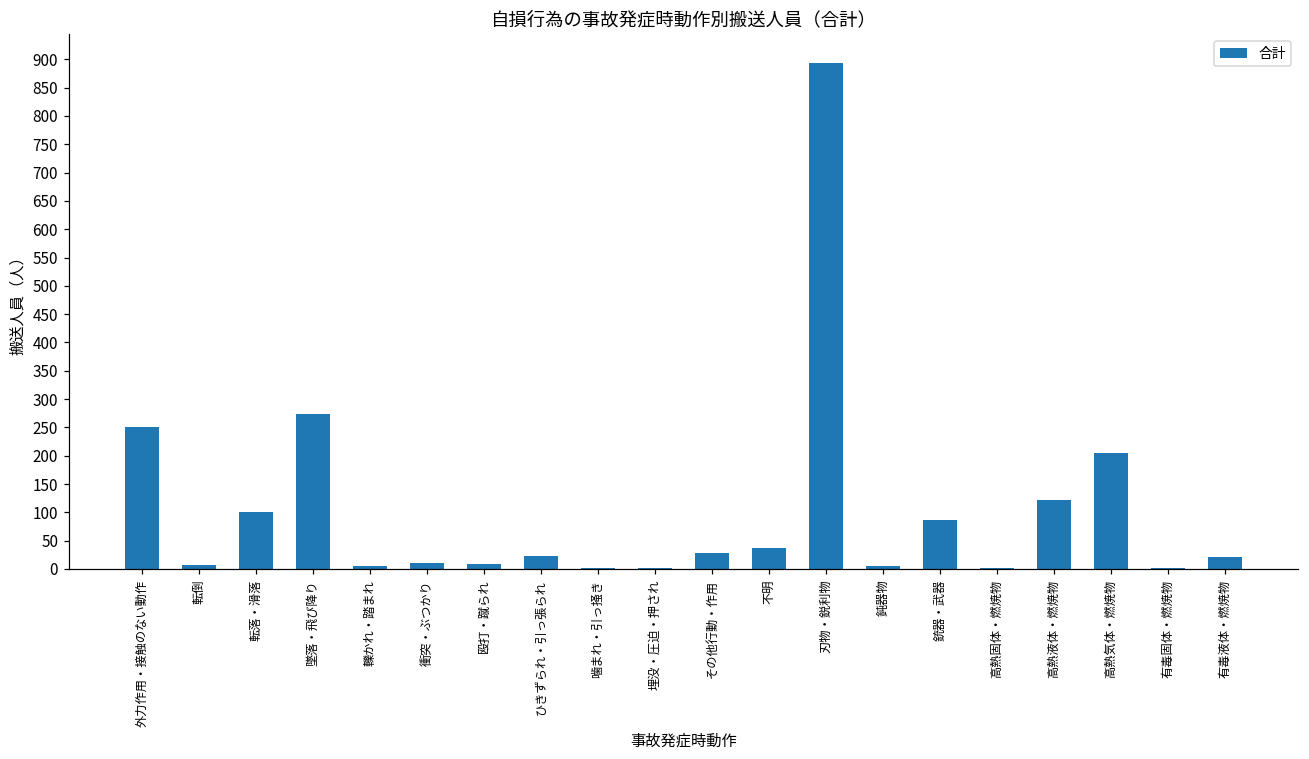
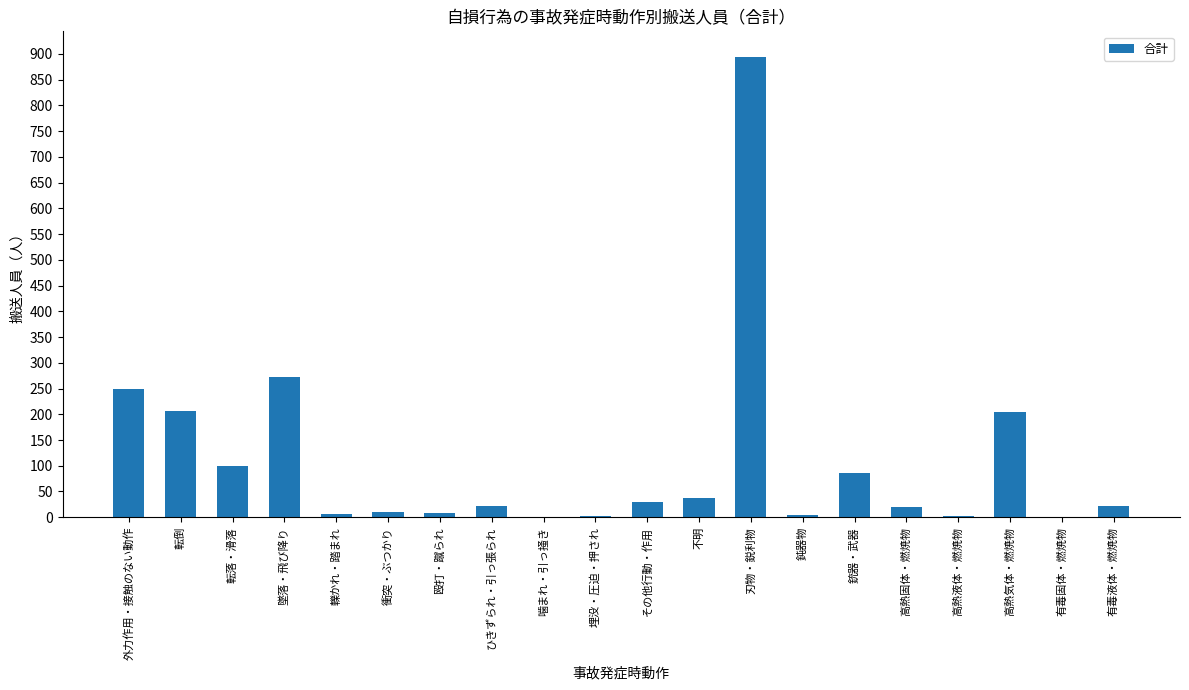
  {
    "外力作用・接触のない動作": 250,
-   "転倒": 10,
+   "転倒": 210,
    "転落・滑落": 100,
    "墜落・飛び降り": 270,
    "轢かれ・踏まれ": 10,
    "衝突・ぶつかり": 10,
    "殴打・蹴られ": 10,
    "ひきずられ・引っ張られ": 20,
    "その他行動・作用": 30,
    "不明": 40,
    "刃物・鋭利物": 890,
    "鈍器物": 10,
    "銃器・武器": 90,
-   "高熱固体・燃焼物": 0,
-   "高熱液体・燃焼物": 120,
+   "高熱固体・燃焼物": 20,
+   "高熱液体・燃焼物": 0,
    "高熱気体・燃焼物": 210,
    "有毒液体・燃焼物": 20
  }
